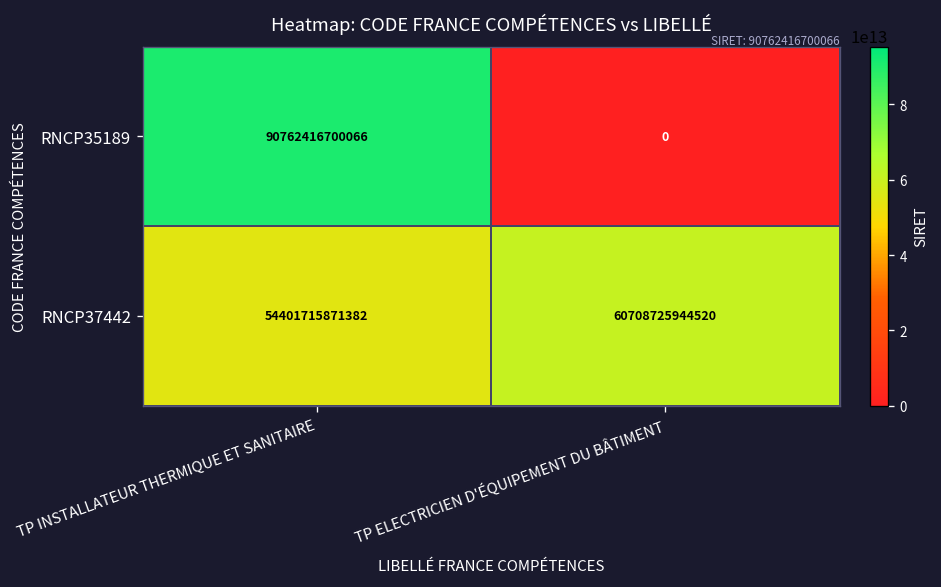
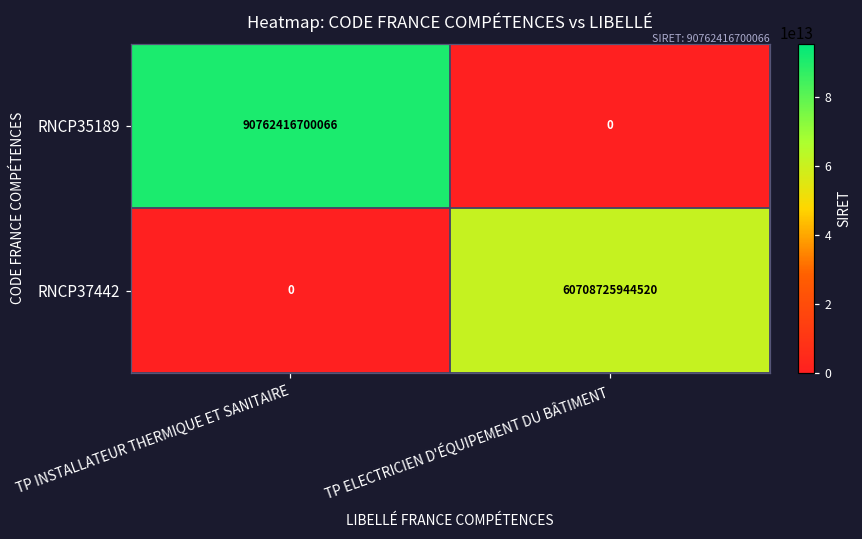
  {
    "RNCP35189": {
      "TP INSTALLATEUR THERMIQUE ET SANITAIRE": 90762416700066,
      "TP ELECTRICIEN D'ÉQUIPEMENT DU BÂTIMENT": 0
    },
    "RNCP37442": {
-     "TP INSTALLATEUR THERMIQUE ET SANITAIRE": 54401715871382,
+     "TP INSTALLATEUR THERMIQUE ET SANITAIRE": 0,
      "TP ELECTRICIEN D'ÉQUIPEMENT DU BÂTIMENT": 60708725944520
    }
  }
